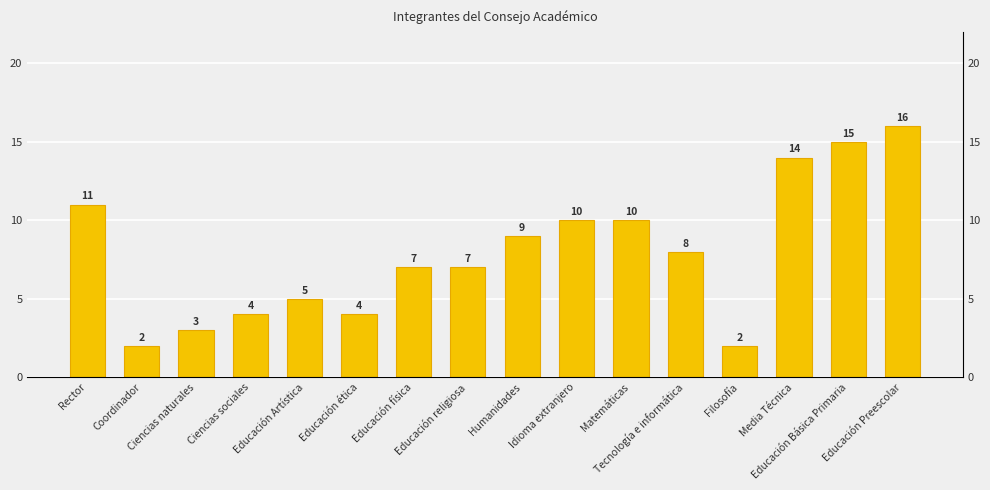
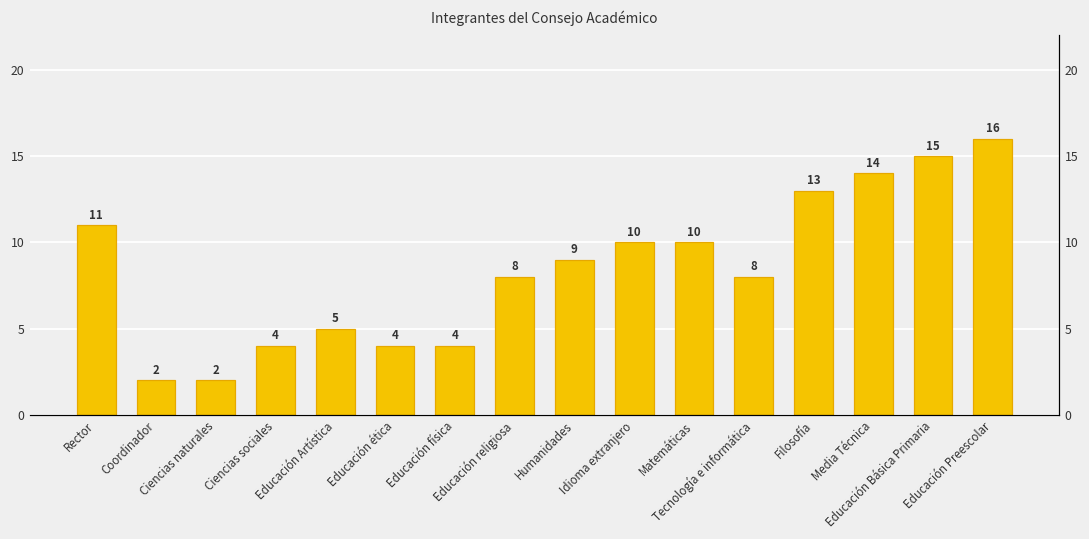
  {
    "Rector": 11,
    "Coordinador": 2,
-   "Ciencias naturales": 3,
+   "Ciencias naturales": 2,
    "Ciencias sociales": 4,
    "Educación Artística": 5,
    "Educación ética": 4,
-   "Educación física": 7,
-   "Educación religiosa": 7,
+   "Educación física": 4,
+   "Educación religiosa": 8,
    "Humanidades": 9,
    "Idioma extranjero": 10,
    "Matemáticas": 10,
    "Tecnología e informática": 8,
-   "Filosofía": 2,
+   "Filosofía": 13,
    "Media Técnica": 14,
    "Educación Básica Primaria": 15,
    "Educación Preescolar": 16
  }
